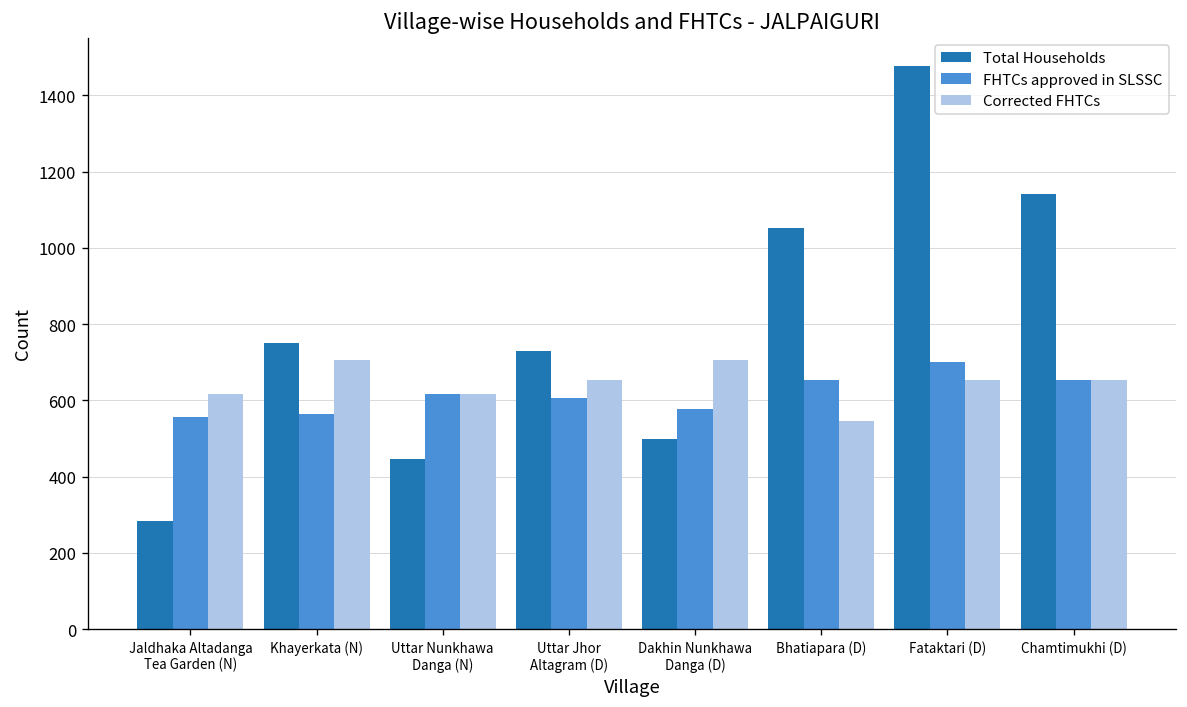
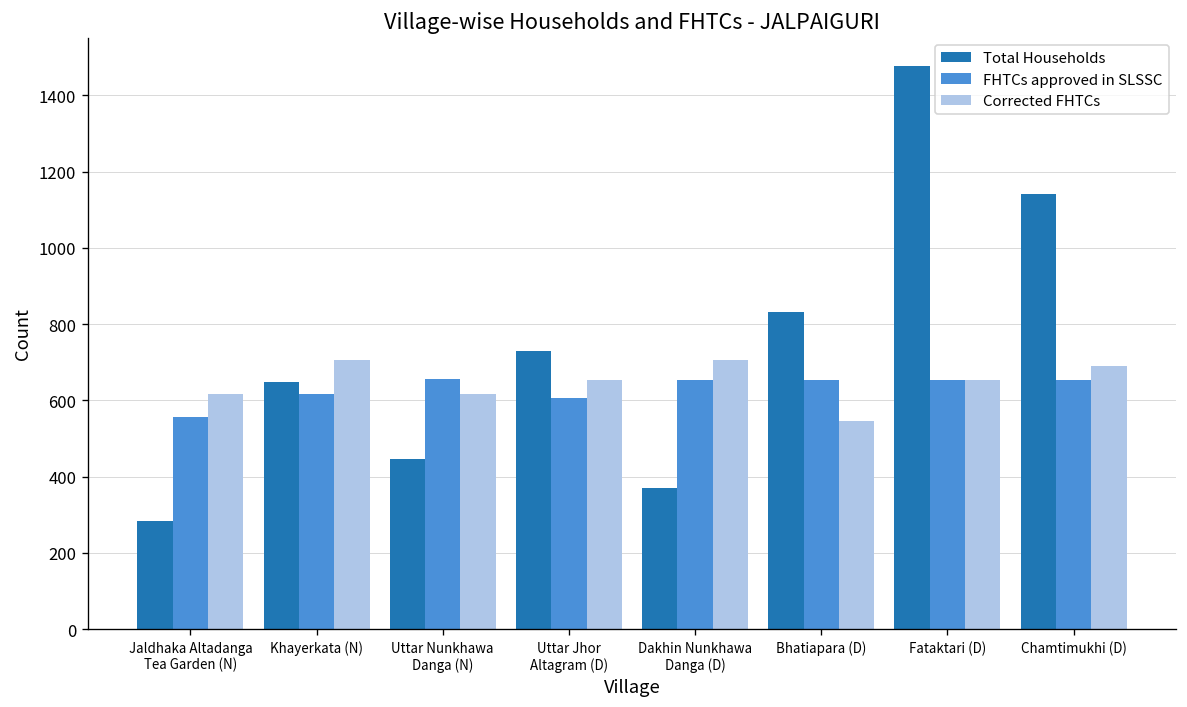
  {
    "Total Households": {
      "Jaldhaka Altadanga Tea Garden (N)": 280,
-     "Khayerkata (N)": 750,
+     "Khayerkata (N)": 650,
      "Uttar Nunkhawa Danga (N)": 450,
      "Uttar Jhor Altagram (D)": 730,
-     "Dakhin Nunkhawa Danga (D)": 500,
-     "Bhatiapara (D)": 1050,
+     "Dakhin Nunkhawa Danga (D)": 370,
+     "Bhatiapara (D)": 830,
      "Fataktari (D)": 1480,
      "Chamtimukhi (D)": 1140
    },
    "FHTCs approved in SLSSC": {
      "Jaldhaka Altadanga Tea Garden (N)": 560,
-     "Khayerkata (N)": 570,
-     "Uttar Nunkhawa Danga (N)": 620,
+     "Khayerkata (N)": 620,
+     "Uttar Nunkhawa Danga (N)": 660,
      "Uttar Jhor Altagram (D)": 610,
-     "Dakhin Nunkhawa Danga (D)": 580,
+     "Dakhin Nunkhawa Danga (D)": 650,
      "Bhatiapara (D)": 650,
-     "Fataktari (D)": 700,
+     "Fataktari (D)": 650,
      "Chamtimukhi (D)": 650
    },
    "Corrected FHTCs": {
      "Jaldhaka Altadanga Tea Garden (N)": 620,
      "Khayerkata (N)": 710,
      "Uttar Nunkhawa Danga (N)": 620,
      "Uttar Jhor Altagram (D)": 650,
      "Dakhin Nunkhawa Danga (D)": 710,
      "Bhatiapara (D)": 550,
      "Fataktari (D)": 650,
-     "Chamtimukhi (D)": 650
+     "Chamtimukhi (D)": 690
    }
  }
